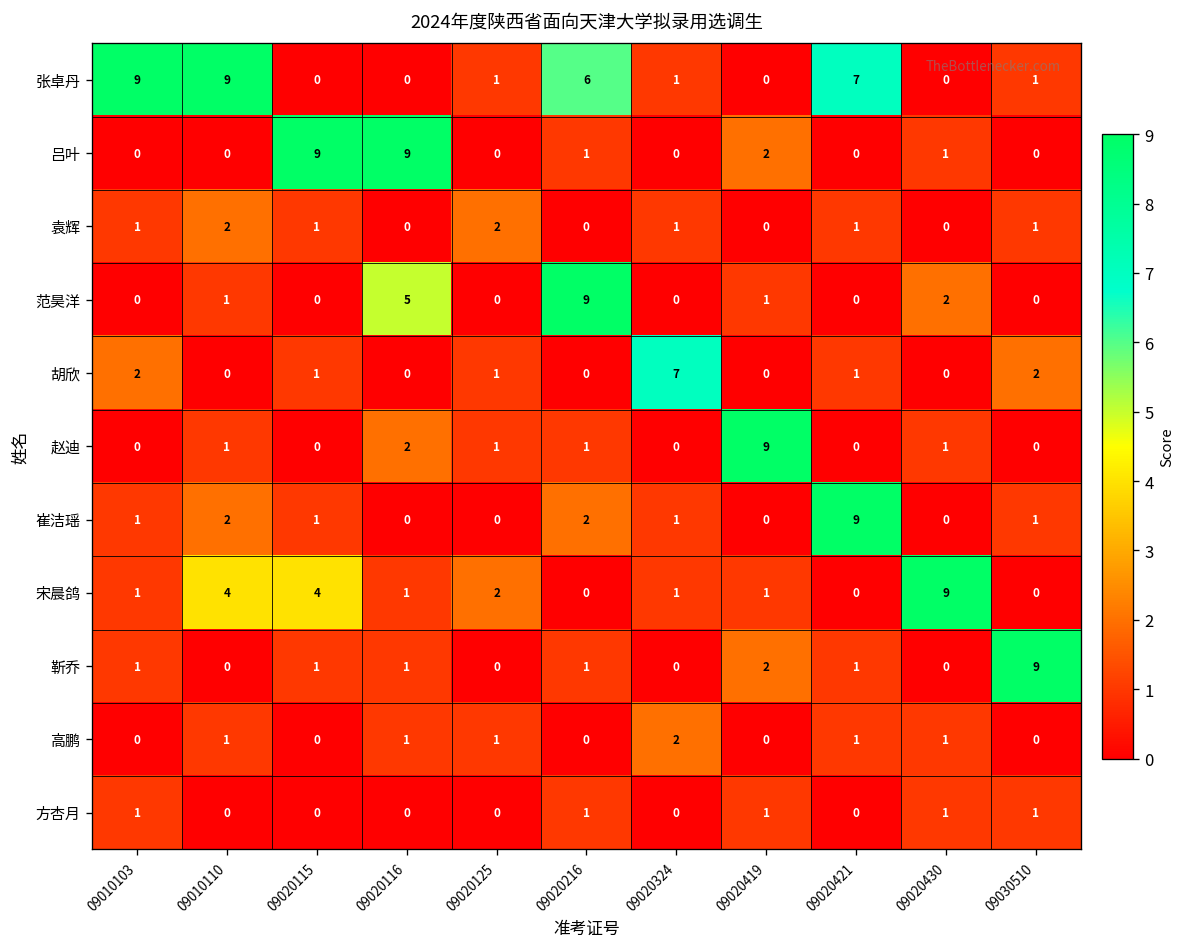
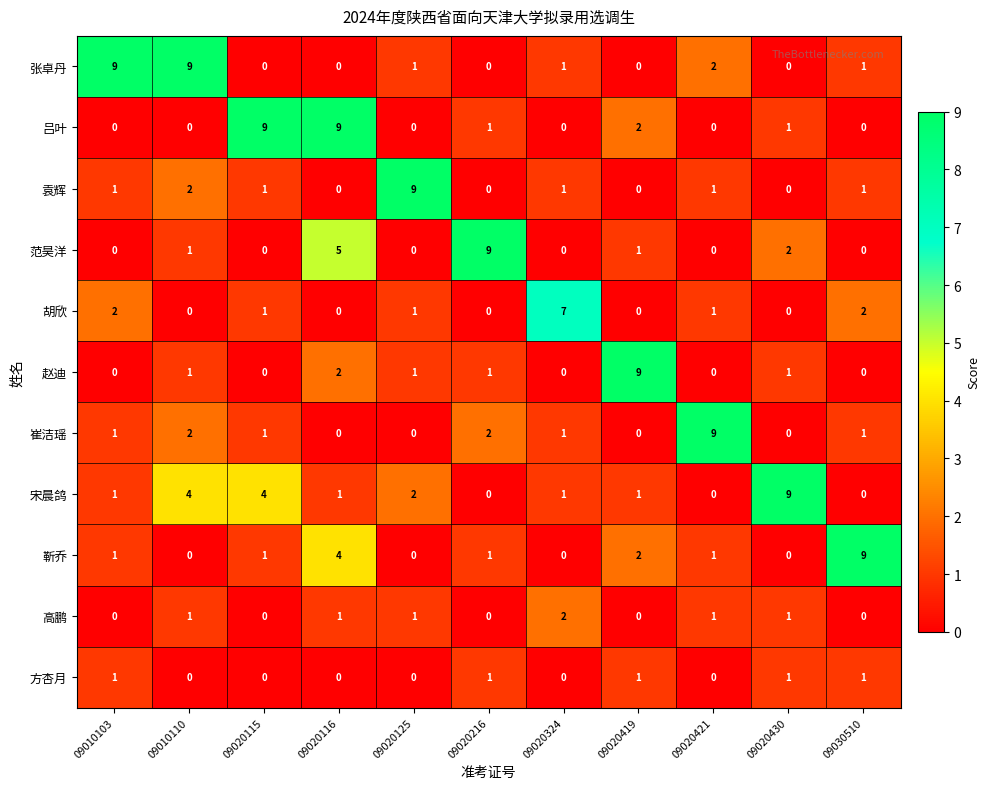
  {
    "张卓丹": {
      "09010103": 9,
      "09010110": 9,
      "09020115": 0,
      "09020116": 0,
      "09020125": 1,
-     "09020216": 6,
+     "09020216": 0,
      "09020324": 1,
      "09020419": 0,
-     "09020421": 7,
+     "09020421": 2,
      "09020430": 0
    },
    "吕叶": {
      "09010103": 0,
      "09010110": 0,
      "09020115": 9,
      "09020116": 9,
      "09020125": 0,
      "09020216": 1,
      "09020324": 0,
      "09020419": 2,
      "09020421": 0,
      "09020430": 1,
      "09030510": 0
    },
    "袁辉": {
      "09010103": 1,
      "09010110": 2,
      "09020115": 1,
      "09020116": 0,
-     "09020125": 2,
+     "09020125": 9,
      "09020216": 0,
      "09020324": 1,
      "09020419": 0,
      "09020421": 1,
      "09020430": 0,
      "09030510": 1
    },
    "范昊洋": {
      "09010103": 0,
      "09010110": 1,
      "09020115": 0,
      "09020116": 5,
      "09020125": 0,
      "09020216": 9,
      "09020324": 0,
      "09020419": 1,
      "09020421": 0,
      "09020430": 2,
      "09030510": 0
    },
    "胡欣": {
      "09010103": 2,
      "09010110": 0,
      "09020115": 1,
      "09020116": 0,
      "09020125": 1,
      "09020216": 0,
      "09020324": 7,
      "09020419": 0,
      "09020421": 1,
      "09020430": 0,
      "09030510": 2
    },
    "赵迪": {
      "09010103": 0,
      "09010110": 1,
      "09020115": 0,
      "09020116": 2,
      "09020125": 1,
      "09020216": 1,
      "09020324": 0,
      "09020419": 9,
      "09020421": 0,
      "09020430": 1,
      "09030510": 0
    },
    "崔洁瑶": {
      "09010103": 1,
      "09010110": 2,
      "09020115": 1,
      "09020116": 0,
      "09020125": 0,
      "09020216": 2,
      "09020324": 1,
      "09020419": 0,
      "09020421": 9,
      "09020430": 0,
      "09030510": 1
    },
    "宋晨鸽": {
      "09010103": 1,
      "09010110": 4,
      "09020115": 4,
      "09020116": 1,
      "09020125": 2,
      "09020216": 0,
      "09020324": 1,
      "09020419": 1,
      "09020421": 0,
      "09020430": 9,
      "09030510": 0
    },
    "靳乔": {
      "09010103": 1,
      "09010110": 0,
      "09020115": 1,
-     "09020116": 1,
+     "09020116": 4,
      "09020125": 0,
      "09020216": 1,
      "09020324": 0,
      "09020419": 2,
      "09020421": 1,
      "09020430": 0,
      "09030510": 9
    },
    "高鹏": {
      "09010103": 0,
      "09010110": 1,
      "09020115": 0,
      "09020116": 1,
      "09020125": 1,
      "09020216": 0,
      "09020324": 2,
      "09020419": 0,
      "09020421": 1,
      "09020430": 1,
      "09030510": 0
    },
    "方杏月": {
      "09010103": 1,
      "09010110": 0,
      "09020115": 0,
      "09020116": 0,
      "09020125": 0,
      "09020216": 1,
      "09020324": 0,
      "09020419": 1,
      "09020421": 0,
      "09020430": 1,
      "09030510": 1
    }
  }
